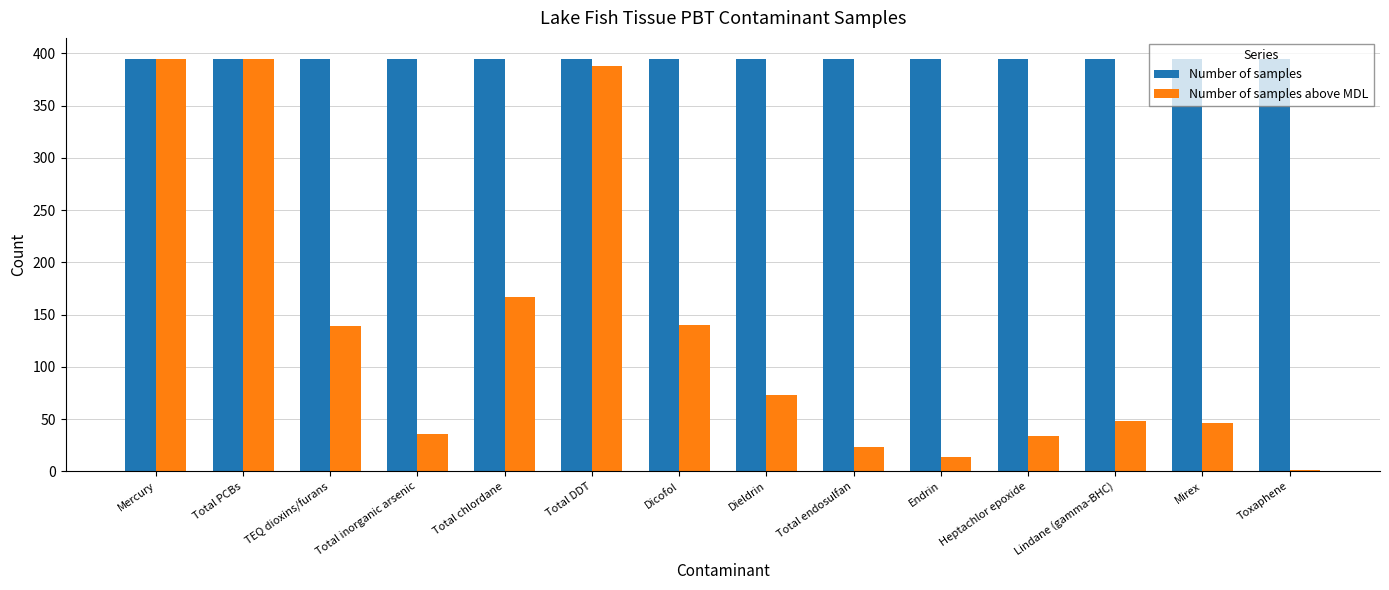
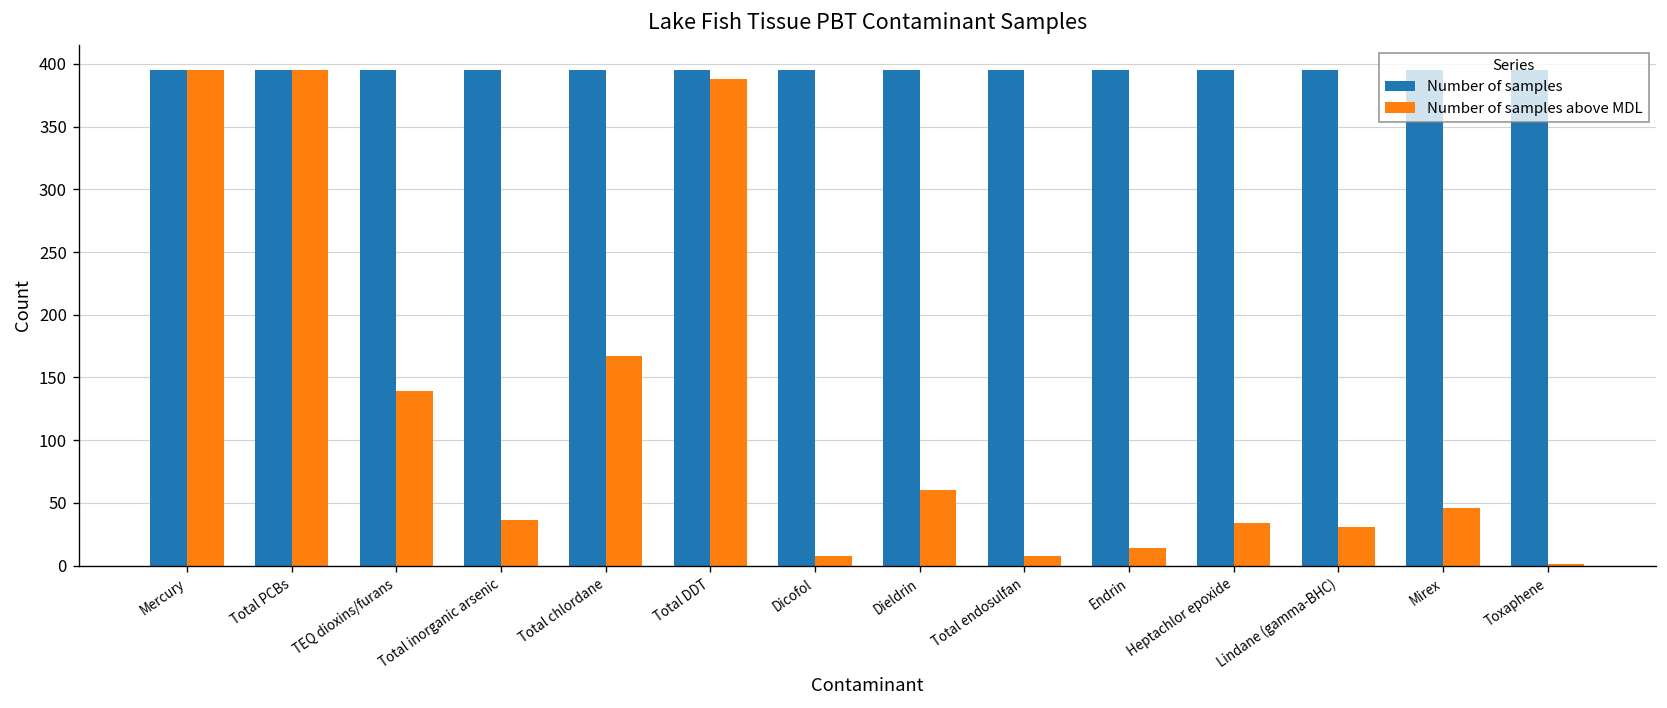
  {
    "Number of samples": {
      "Mercury": 395,
      "Total PCBs": 395,
      "TEQ dioxins/furans": 395,
      "Total inorganic arsenic": 395,
      "Total chlordane": 395,
      "Total DDT": 395,
      "Dicofol": 395,
      "Dieldrin": 395,
      "Total endosulfan": 395,
      "Endrin": 395,
      "Heptachlor epoxide": 395,
      "Lindane (gamma-BHC)": 395
    },
    "Number of samples above MDL": {
      "Mercury": 395,
      "Total PCBs": 395,
      "TEQ dioxins/furans": 139,
      "Total inorganic arsenic": 36,
      "Total chlordane": 167,
      "Total DDT": 388,
-     "Dicofol": 140,
-     "Dieldrin": 73,
-     "Total endosulfan": 23,
+     "Dicofol": 8,
+     "Dieldrin": 60,
+     "Total endosulfan": 8,
      "Endrin": 14,
      "Heptachlor epoxide": 34,
-     "Lindane (gamma-BHC)": 48,
+     "Lindane (gamma-BHC)": 31,
      "Mirex": 46
    }
  }
